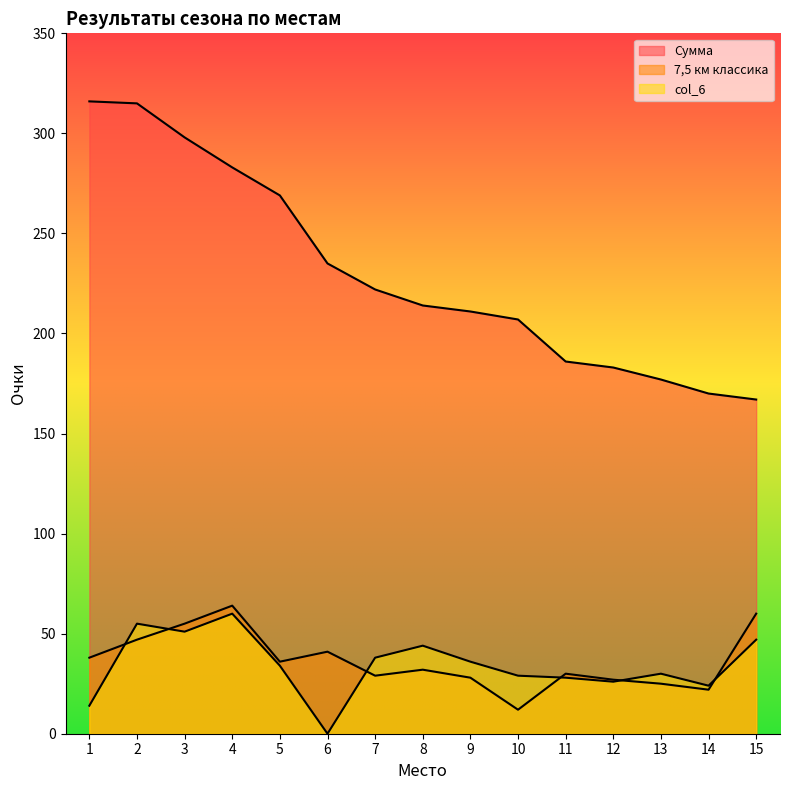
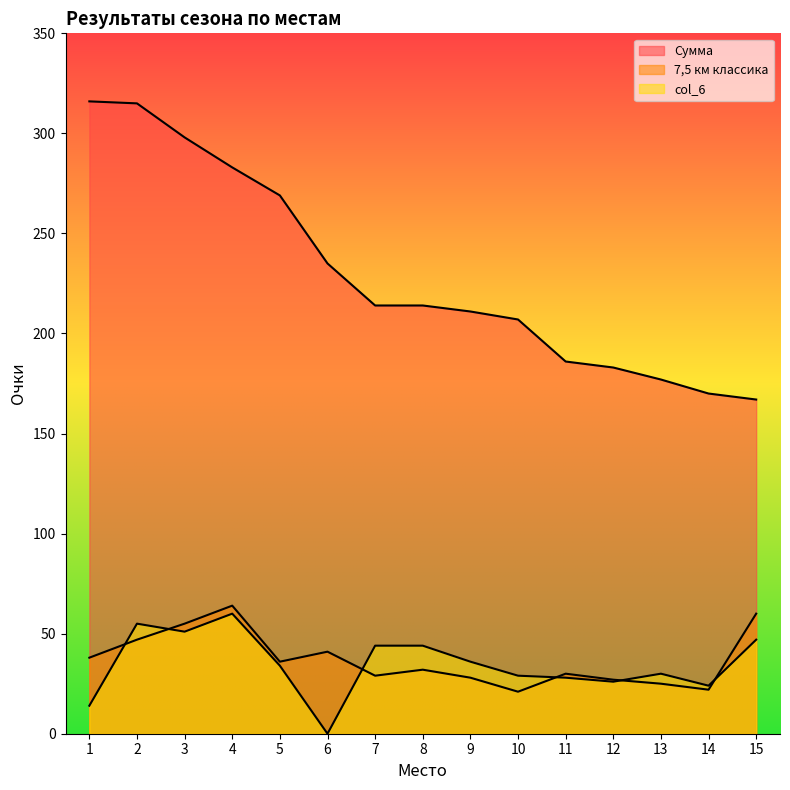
  {
    "Сумма": {
      "1": 316,
      "2": 315,
      "3": 298,
      "4": 283,
      "5": 269,
      "6": 235,
-     "7": 222,
+     "7": 214,
      "8": 214,
      "9": 211,
      "10": 207,
      "11": 186,
      "12": 183,
      "13": 177,
      "14": 170,
      "15": 167
    },
    "7,5 км классика": {
      "1": 38,
      "2": 47,
      "3": 55,
      "4": 64,
      "5": 36,
      "6": 41,
      "7": 29,
      "8": 32,
      "9": 28,
-     "10": 12,
+     "10": 21,
      "11": 30,
      "13": 25,
      "14": 22,
      "15": 60
    },
    "col_6": {
      "1": 14,
      "2": 55,
      "3": 51,
      "4": 60,
      "5": 34,
      "6": 0,
-     "7": 38,
+     "7": 44,
      "8": 44,
      "9": 36,
      "10": 29,
      "11": 28,
      "13": 30,
      "14": 24,
      "15": 47
    }
  }
